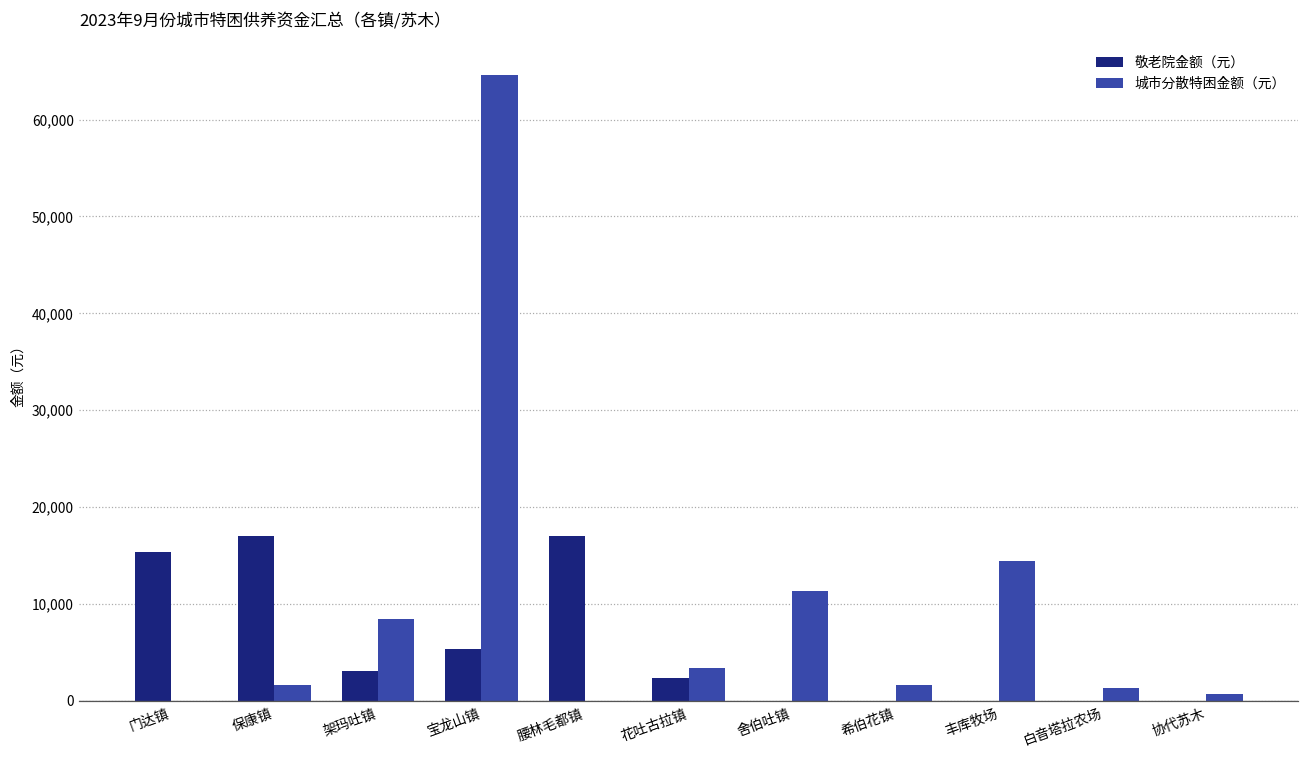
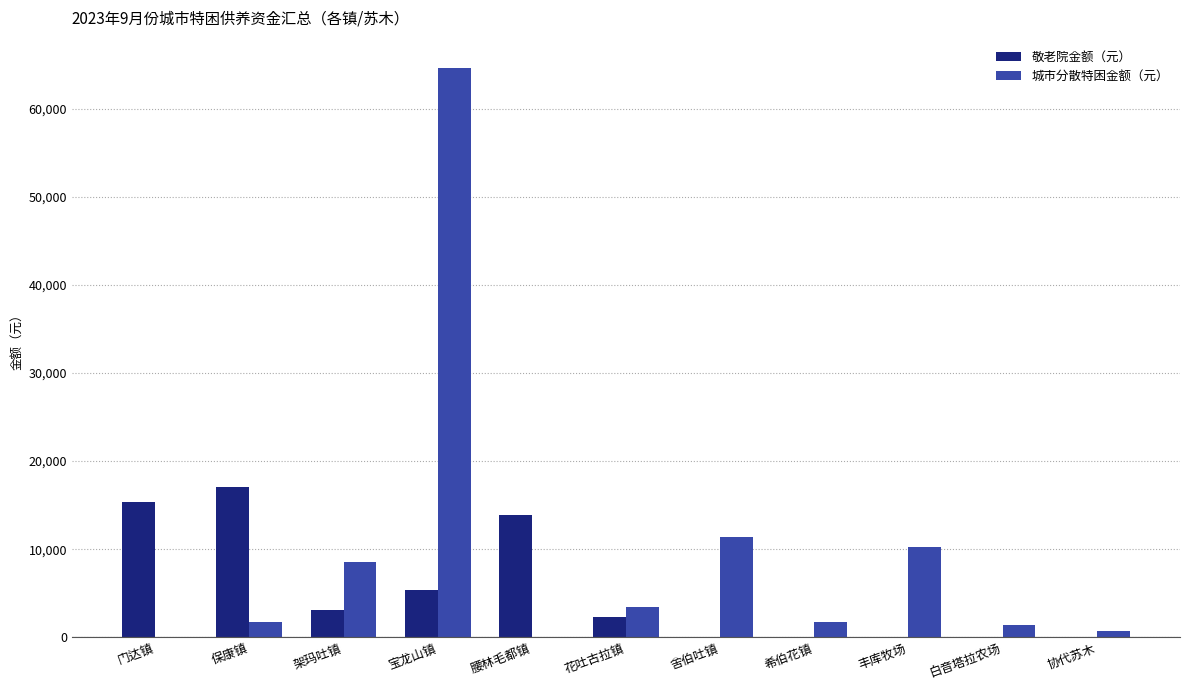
  {
    "敬老院金额（元）": {
      "门达镇": "15,000",
      "保康镇": "17,000",
      "架玛吐镇": "3,000",
      "宝龙山镇": "5,000",
-     "腰林毛都镇": "17,000",
+     "腰林毛都镇": "14,000",
      "花吐古拉镇": "2,000",
      "舍伯吐镇": "0",
      "希伯花镇": "0",
      "丰库牧场": "0",
      "白音塔拉农场": "0",
      "协代苏木": "0"
    },
    "城市分散特困金额（元）": {
      "门达镇": "0",
      "保康镇": "2,000",
      "架玛吐镇": "9,000",
      "宝龙山镇": "65,000",
      "腰林毛都镇": "0",
      "花吐古拉镇": "3,000",
      "舍伯吐镇": "11,000",
      "希伯花镇": "2,000",
-     "丰库牧场": "14,000",
+     "丰库牧场": "10,000",
      "白音塔拉农场": "1,000",
      "协代苏木": "1,000"
    }
  }
